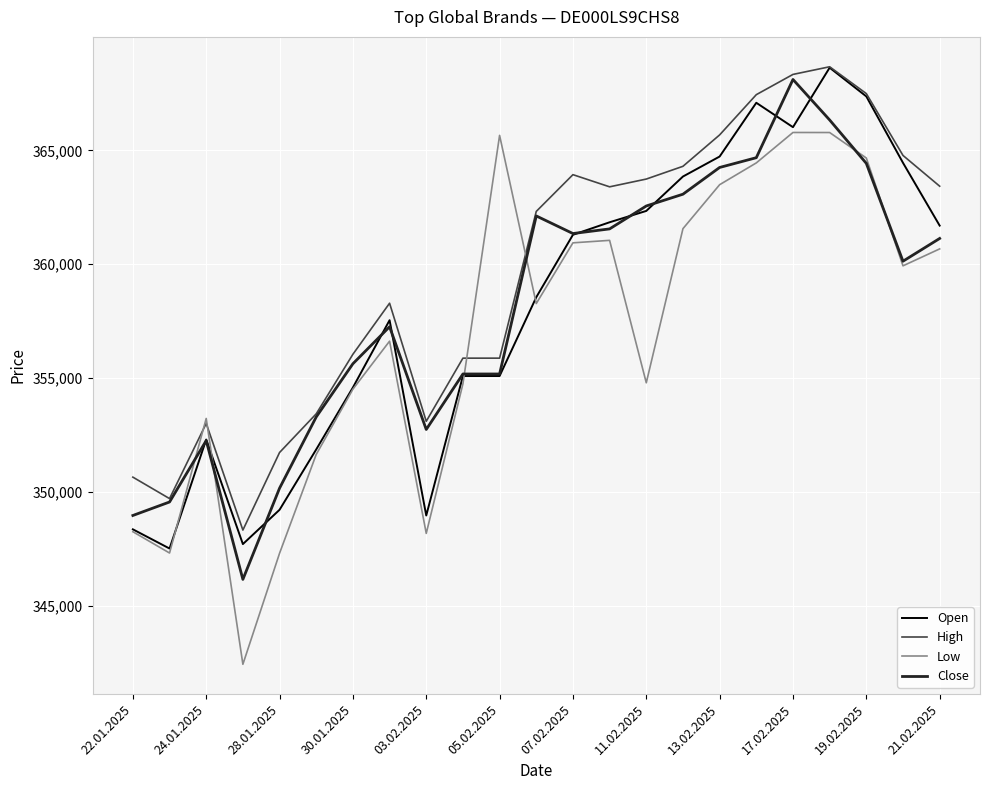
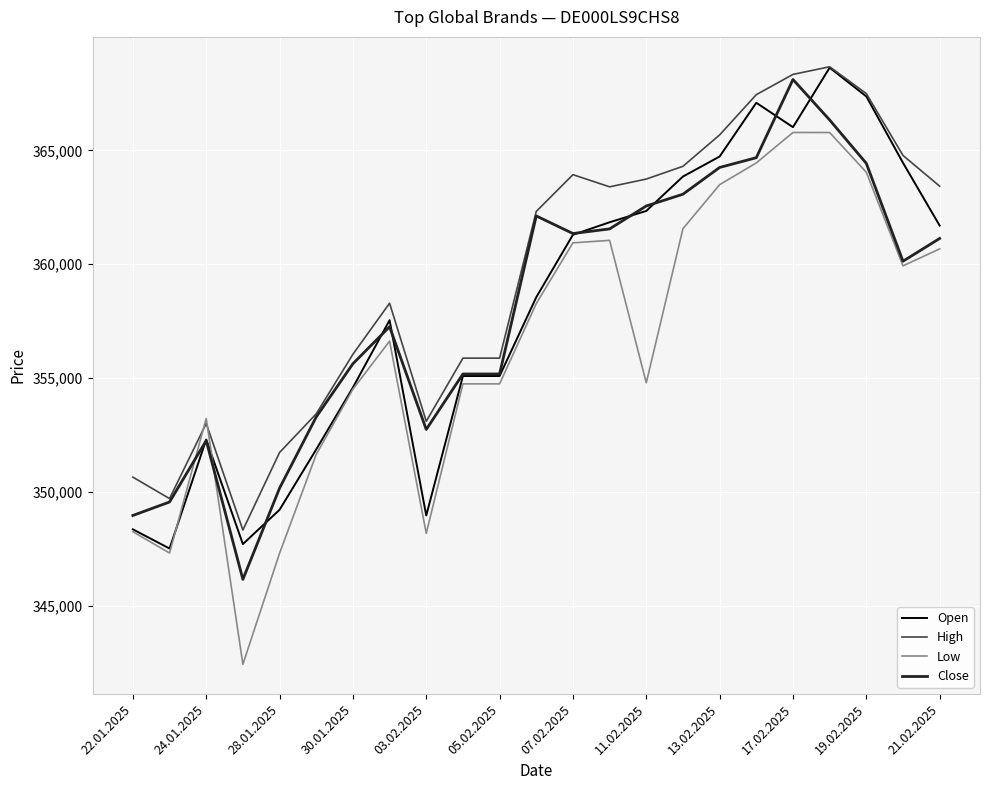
  {
    "Low": {
      "24.01.2025": "353,200",
      "28.01.2025": "347,300",
      "03.02.2025": "348,200",
-     "05.02.2025": "365,700",
+     "05.02.2025": "354,700",
      "07.02.2025": "360,900",
      "11.02.2025": "354,800",
      "13.02.2025": "363,500",
      "17.02.2025": "365,800",
-     "19.02.2025": "364,700",
+     "19.02.2025": "364,000",
      "21.02.2025": "360,700"
    }
  }
